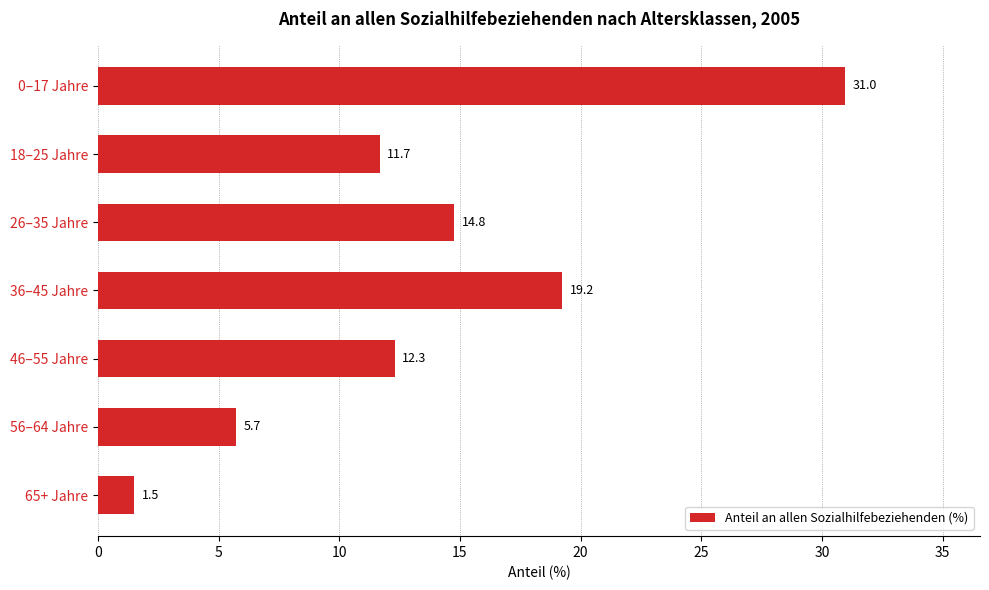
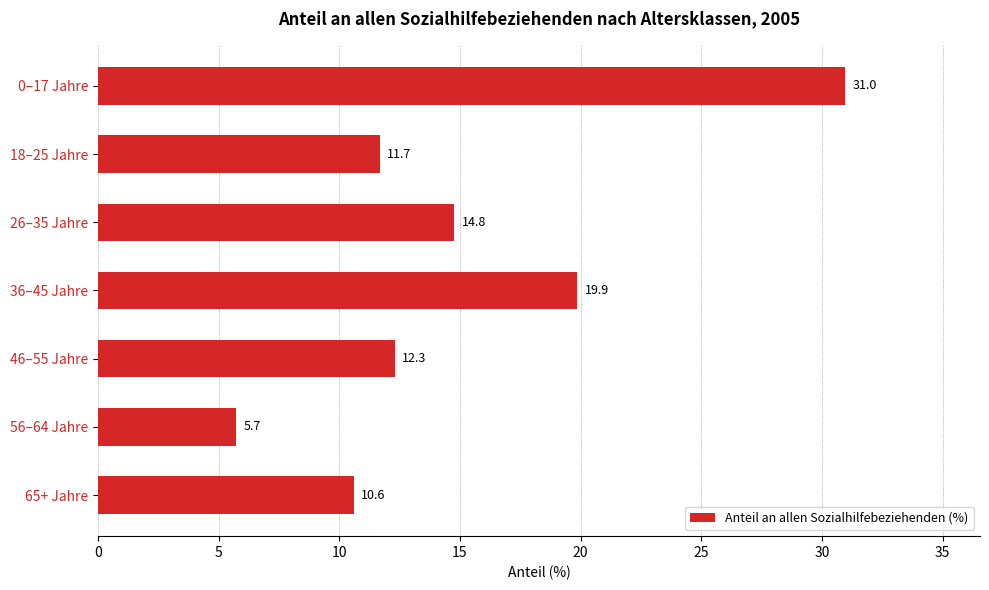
  {
    "0–17 Jahre": 31.0,
    "18–25 Jahre": 11.7,
    "26–35 Jahre": 14.8,
-   "36–45 Jahre": 19.2,
+   "36–45 Jahre": 19.9,
    "46–55 Jahre": 12.3,
    "56–64 Jahre": 5.7,
-   "65+ Jahre": 1.5
+   "65+ Jahre": 10.6
  }
